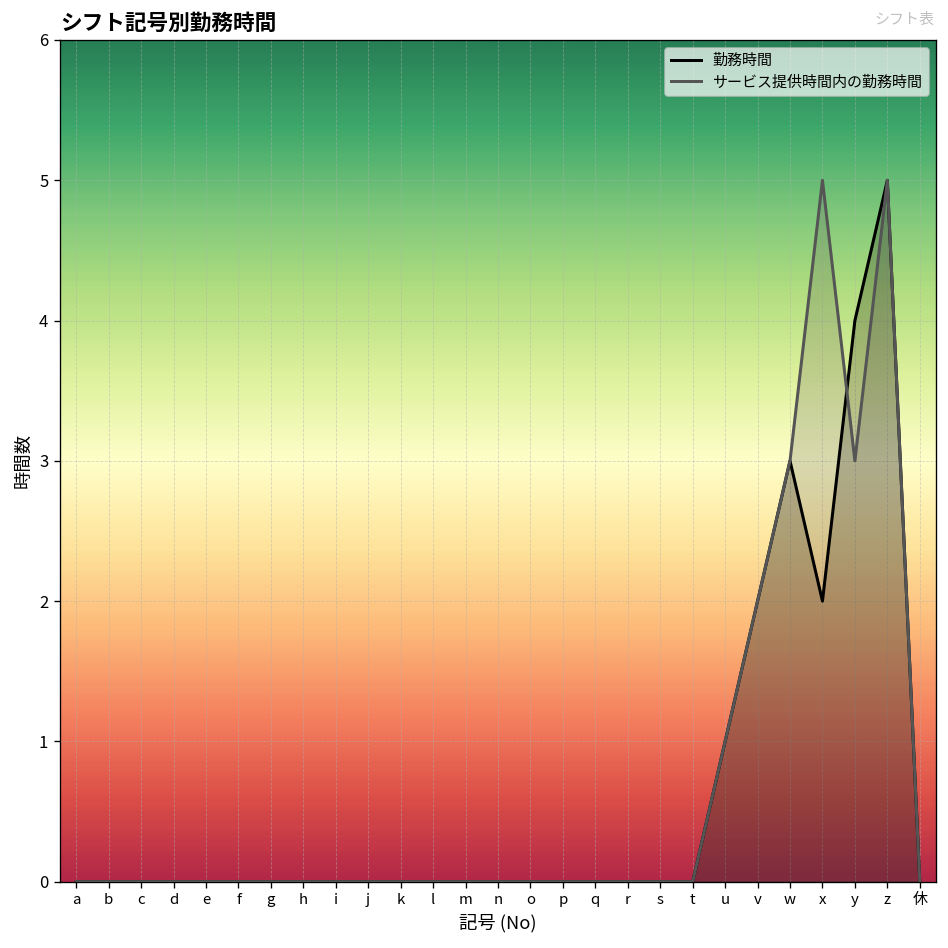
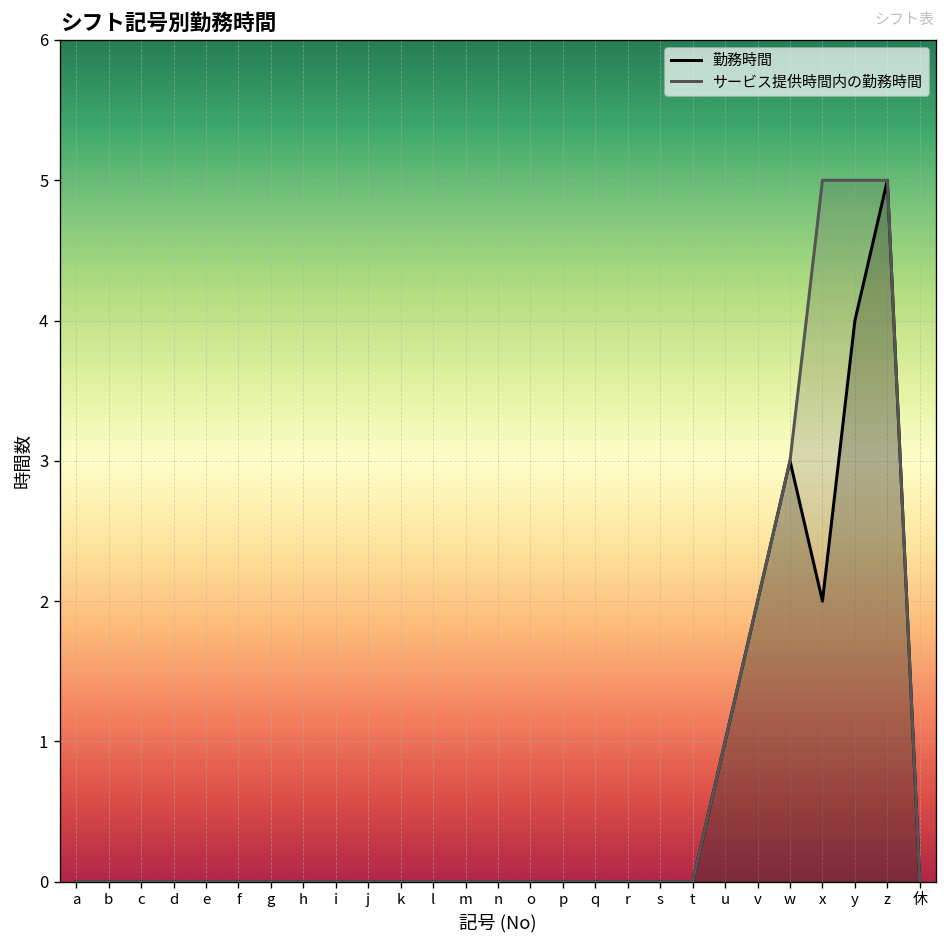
  {
    "勤務時間": {
      "x": 2,
      "y": 4
    },
    "サービス提供時間内の勤務時間": {
      "x": 5,
-     "y": 3
+     "y": 5
    }
  }
